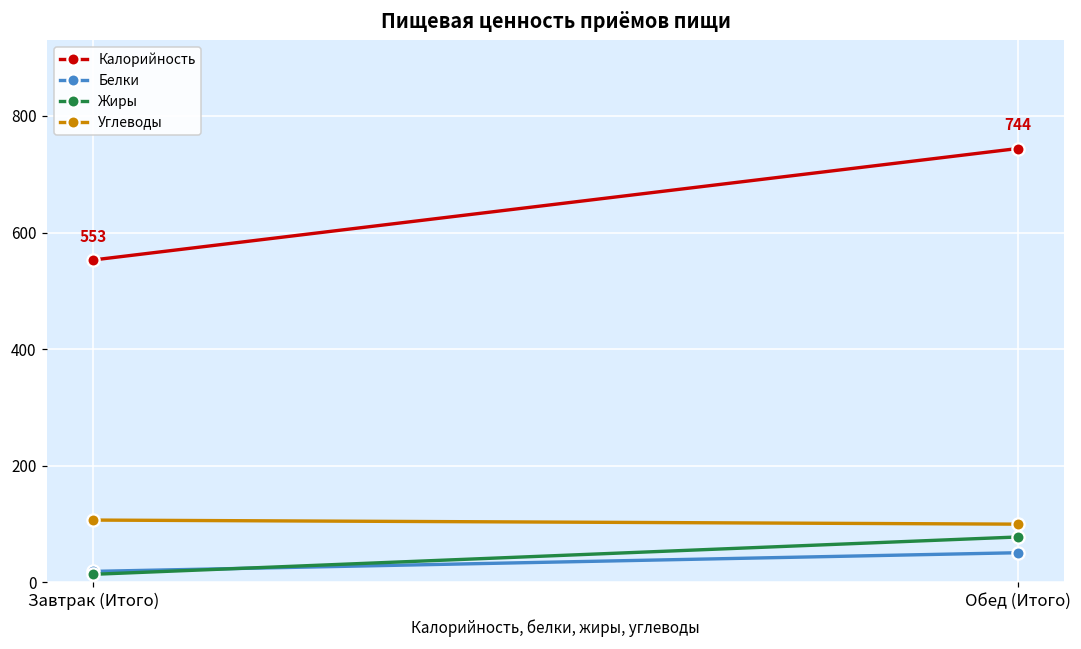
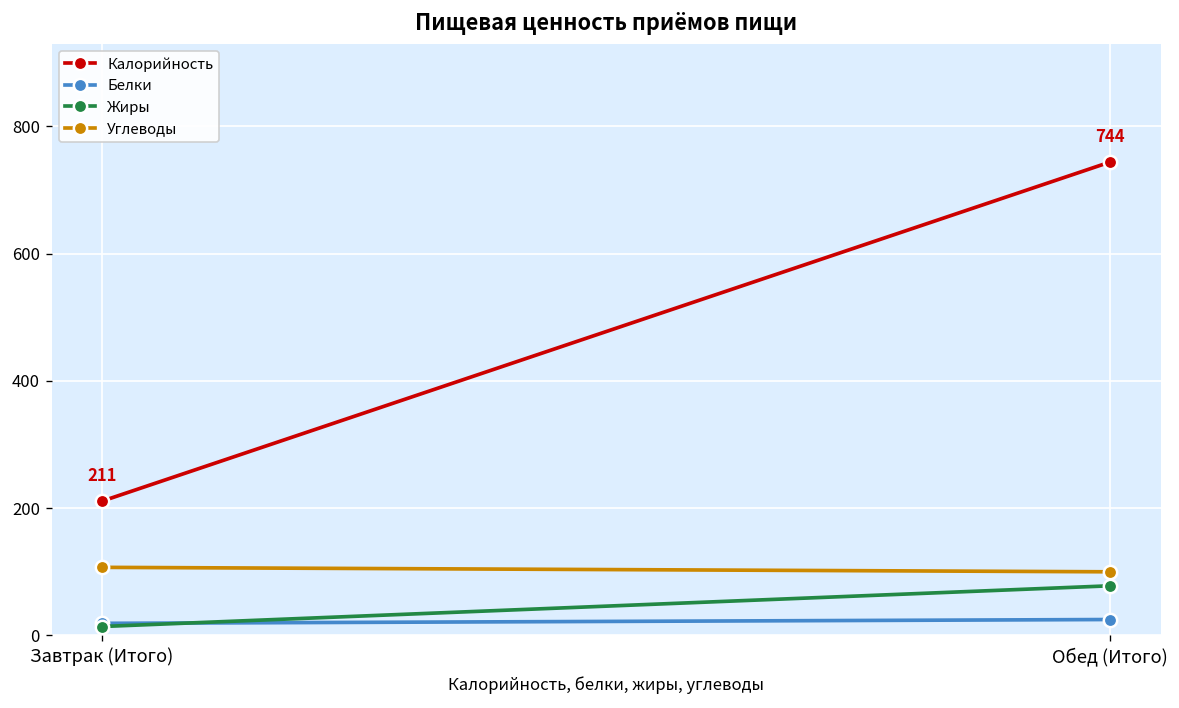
  {
    "Калорийность": {
-     "Завтрак (Итого)": 553,
+     "Завтрак (Итого)": 211,
      "Обед (Итого)": 744
    },
    "Белки": {
      "Завтрак (Итого)": 20,
-     "Обед (Итого)": 50
+     "Обед (Итого)": 30
    },
    "Жиры": {
      "Завтрак (Итого)": 10,
      "Обед (Итого)": 80
    },
    "Углеводы": {
      "Завтрак (Итого)": 110,
      "Обед (Итого)": 100
    }
  }
